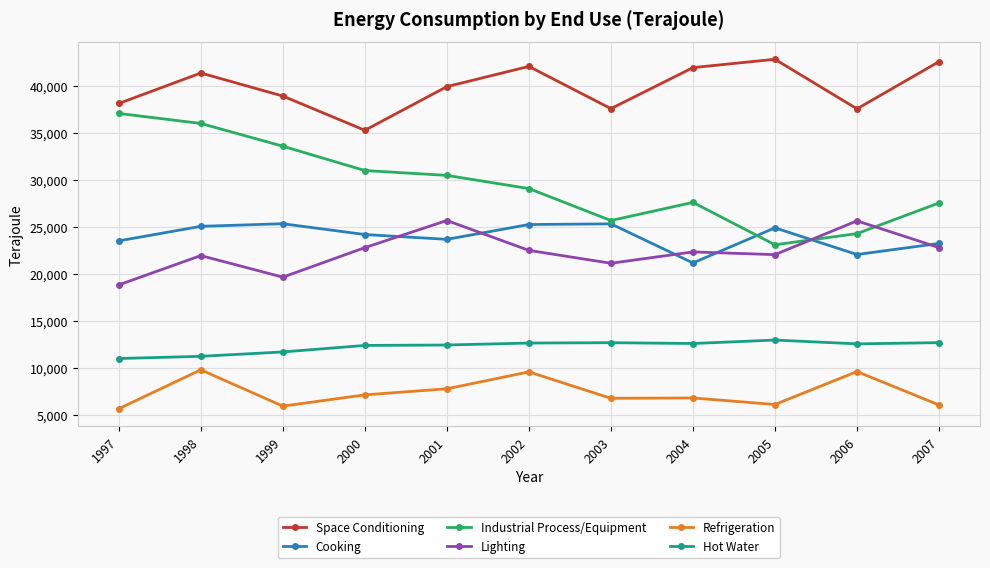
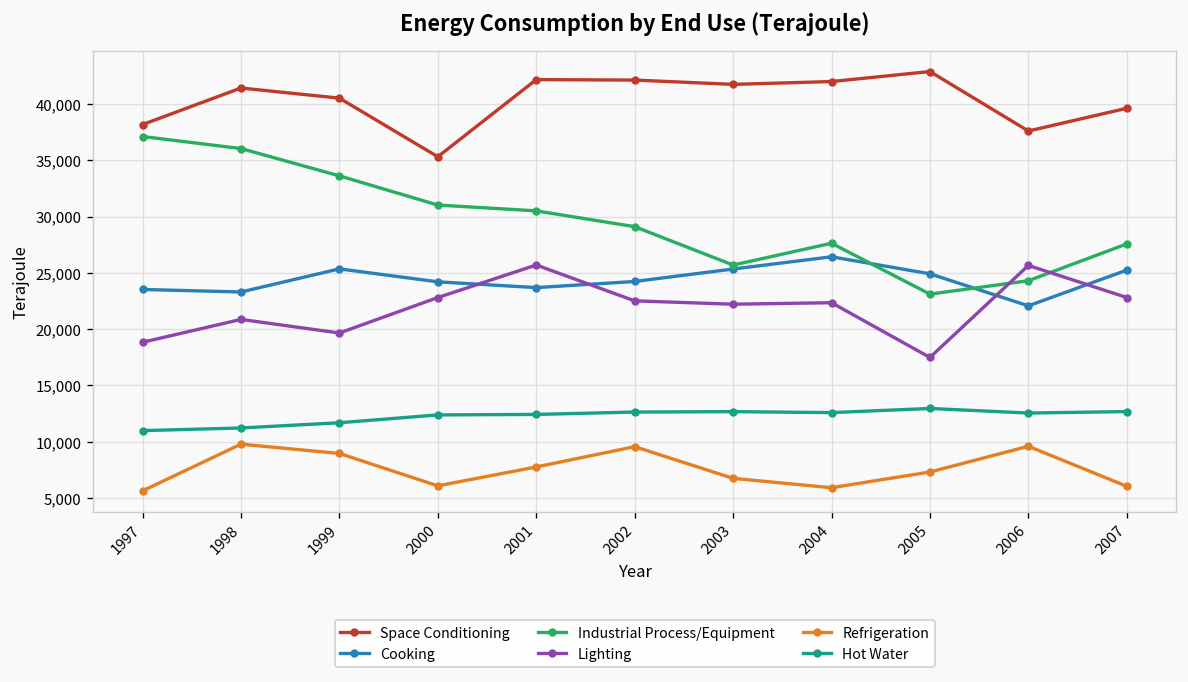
  {
    "Space Conditioning": {
      "1997": "38,000",
      "1998": "41,000",
-     "1999": "39,000",
+     "1999": "41,000",
      "2000": "35,000",
-     "2001": "40,000",
+     "2001": "42,000",
      "2002": "42,000",
-     "2003": "38,000",
+     "2003": "42,000",
      "2004": "42,000",
      "2005": "43,000",
      "2006": "38,000",
-     "2007": "43,000"
+     "2007": "40,000"
    },
    "Cooking": {
      "1997": "24,000",
-     "1998": "25,000",
+     "1998": "23,000",
      "1999": "25,000",
      "2000": "24,000",
      "2001": "24,000",
-     "2002": "25,000",
+     "2002": "24,000",
      "2003": "25,000",
-     "2004": "21,000",
+     "2004": "26,000",
      "2005": "25,000",
      "2006": "22,000",
-     "2007": "23,000"
+     "2007": "25,000"
    },
    "Lighting": {
      "1997": "19,000",
-     "1998": "22,000",
+     "1998": "21,000",
      "1999": "20,000",
      "2000": "23,000",
      "2001": "26,000",
      "2002": "23,000",
-     "2003": "21,000",
+     "2003": "22,000",
      "2004": "22,000",
-     "2005": "22,000",
+     "2005": "17,000",
      "2006": "26,000",
      "2007": "23,000"
    },
    "Refrigeration": {
      "1997": "6,000",
      "1998": "10,000",
-     "1999": "6,000",
-     "2000": "7,000",
+     "1999": "9,000",
+     "2000": "6,000",
      "2001": "8,000",
      "2002": "10,000",
      "2003": "7,000",
-     "2004": "7,000",
-     "2005": "6,000",
+     "2004": "6,000",
+     "2005": "7,000",
      "2006": "10,000",
      "2007": "6,000"
    }
  }
